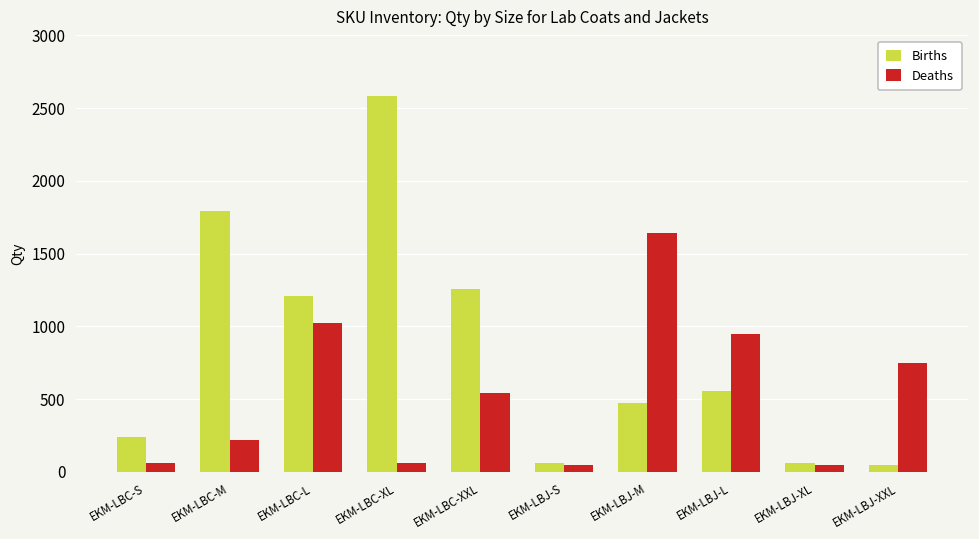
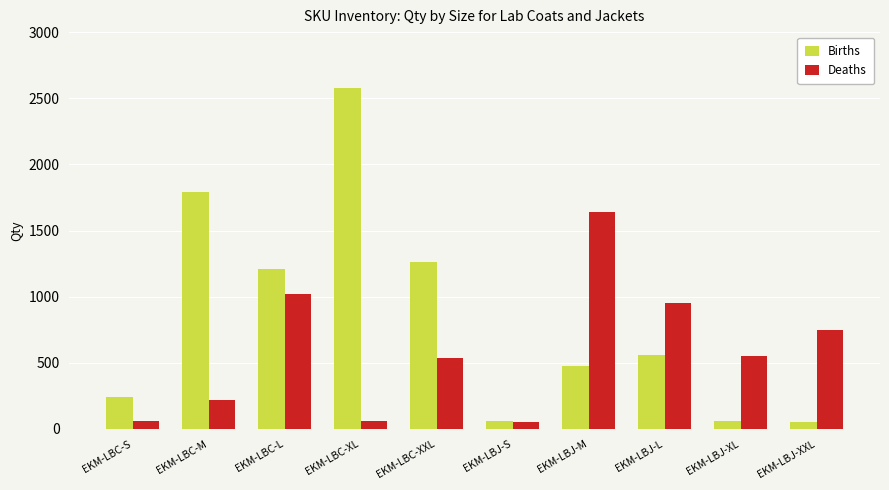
  {
    "Births": {
      "EKM-LBC-S": 240,
      "EKM-LBC-M": 1790,
      "EKM-LBC-L": 1210,
      "EKM-LBC-XL": 2580,
      "EKM-LBC-XXL": 1260,
      "EKM-LBJ-S": 60,
      "EKM-LBJ-M": 480,
      "EKM-LBJ-L": 560,
      "EKM-LBJ-XL": 60,
      "EKM-LBJ-XXL": 50
    },
    "Deaths": {
      "EKM-LBC-S": 60,
      "EKM-LBC-M": 220,
      "EKM-LBC-L": 1020,
      "EKM-LBC-XL": 60,
      "EKM-LBC-XXL": 540,
      "EKM-LBJ-S": 50,
      "EKM-LBJ-M": 1640,
      "EKM-LBJ-L": 950,
-     "EKM-LBJ-XL": 50,
+     "EKM-LBJ-XL": 550,
      "EKM-LBJ-XXL": 750
    }
  }
